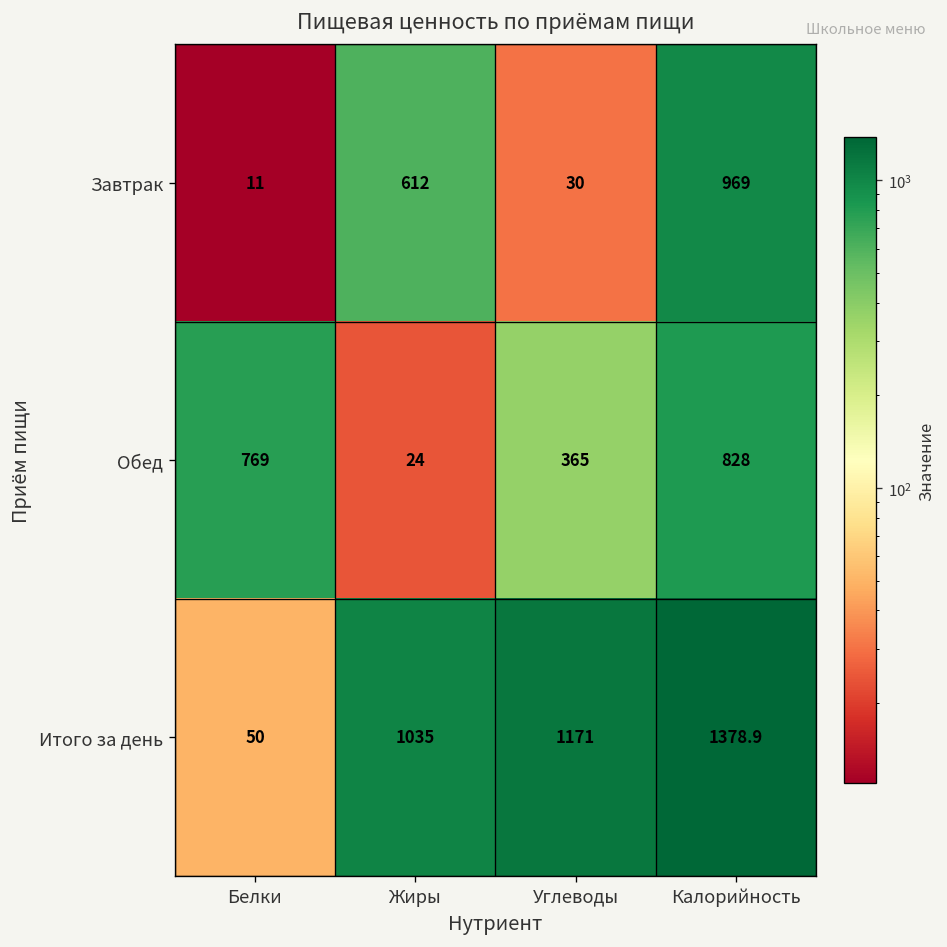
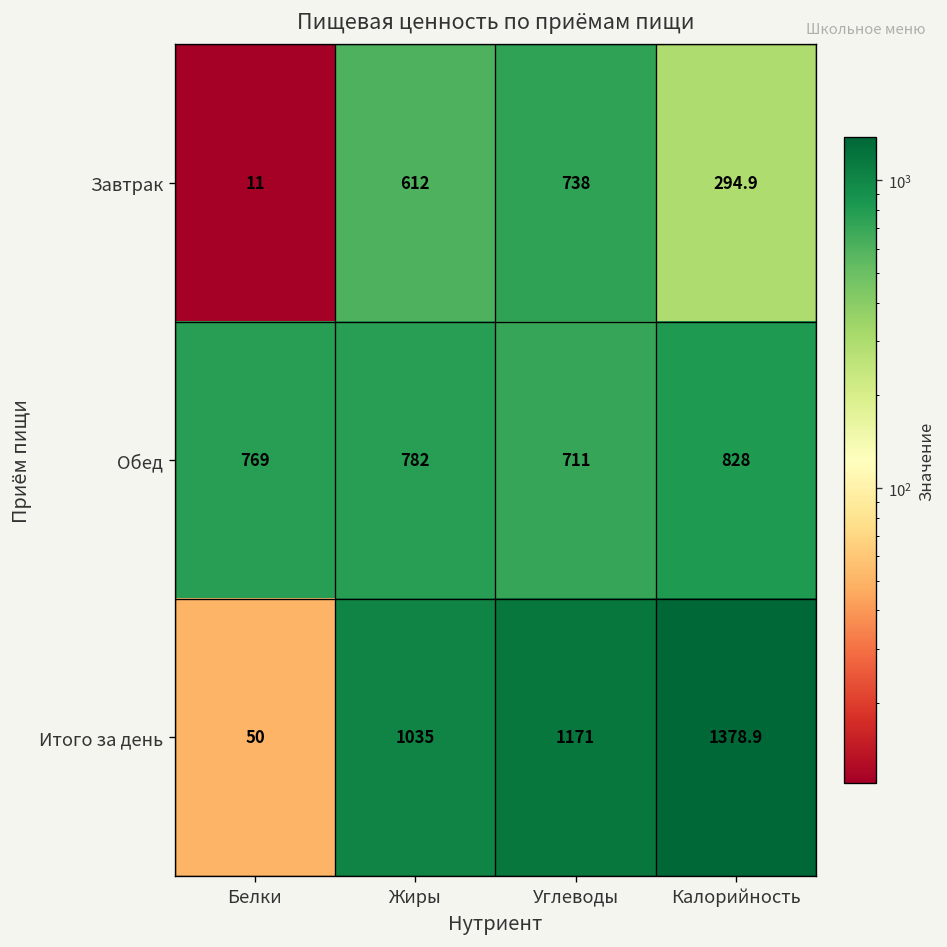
  {
    "Завтрак": {
      "Белки": 11,
      "Жиры": 612,
-     "Углеводы": 30,
-     "Калорийность": 969
+     "Углеводы": 738,
+     "Калорийность": 294.9
    },
    "Обед": {
      "Белки": 769,
-     "Жиры": 24,
-     "Углеводы": 365,
+     "Жиры": 782,
+     "Углеводы": 711,
      "Калорийность": 828
    },
    "Итого за день": {
      "Белки": 50,
      "Жиры": 1035,
      "Углеводы": 1171,
      "Калорийность": 1378.9
    }
  }
